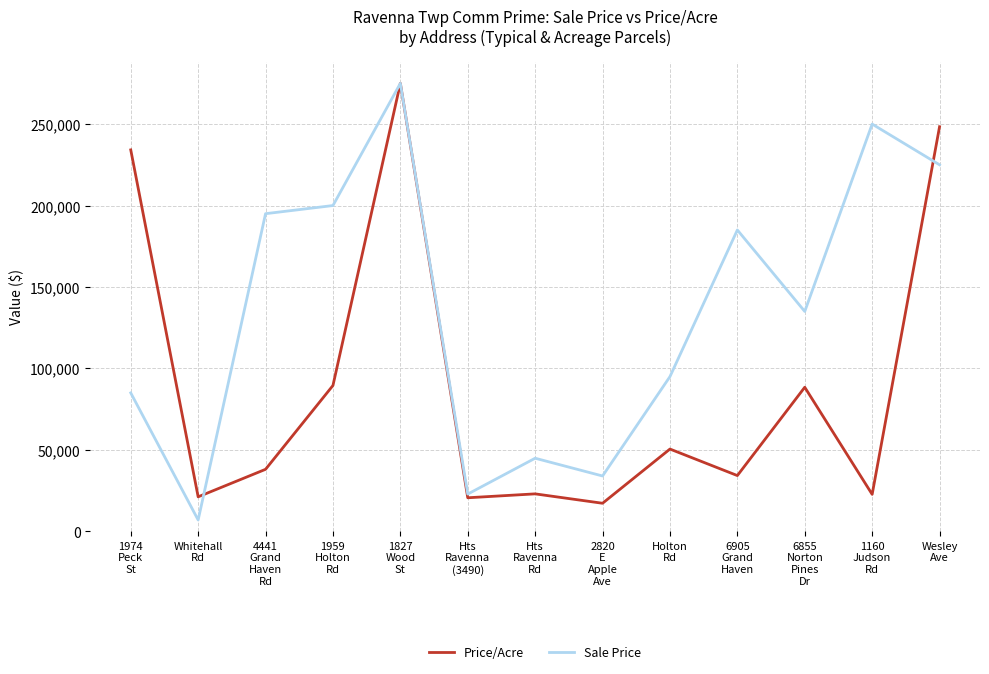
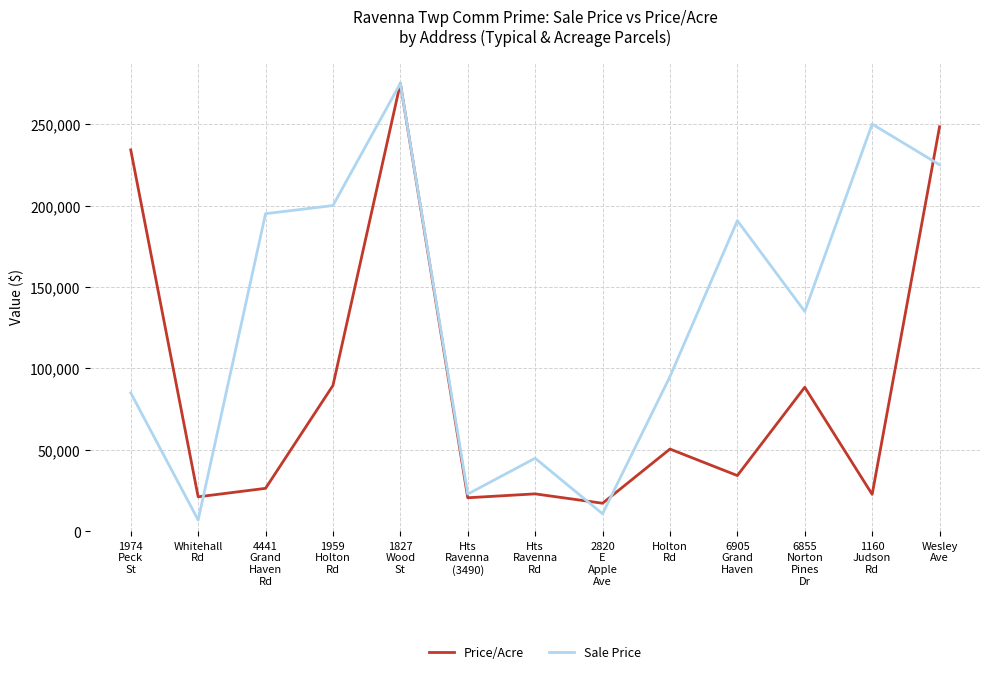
  {
    "Price/Acre": {
      "1974 Peck St": "234,000",
      "Whitehall Rd": "21,000",
-     "4441 Grand Haven Rd": "38,000",
+     "4441 Grand Haven Rd": "26,000",
      "1959 Holton Rd": "90,000",
      "Hts Ravenna (3490)": "21,000",
      "Hts Ravenna Rd": "23,000",
      "2820 E Apple Ave": "17,000",
      "Holton Rd": "51,000",
      "6905 Grand Haven": "34,000",
      "6855 Norton Pines Dr": "88,000",
      "1160 Judson Rd": "23,000",
      "Wesley Ave": "248,000"
    },
    "Sale Price": {
      "1974 Peck St": "85,000",
      "Whitehall Rd": "7,000",
      "4441 Grand Haven Rd": "195,000",
      "1959 Holton Rd": "200,000",
      "Hts Ravenna (3490)": "23,000",
      "Hts Ravenna Rd": "45,000",
-     "2820 E Apple Ave": "34,000",
+     "2820 E Apple Ave": "11,000",
      "Holton Rd": "95,000",
-     "6905 Grand Haven": "185,000",
+     "6905 Grand Haven": "191,000",
      "6855 Norton Pines Dr": "135,000",
      "1160 Judson Rd": "250,000",
      "Wesley Ave": "225,000"
    }
  }
